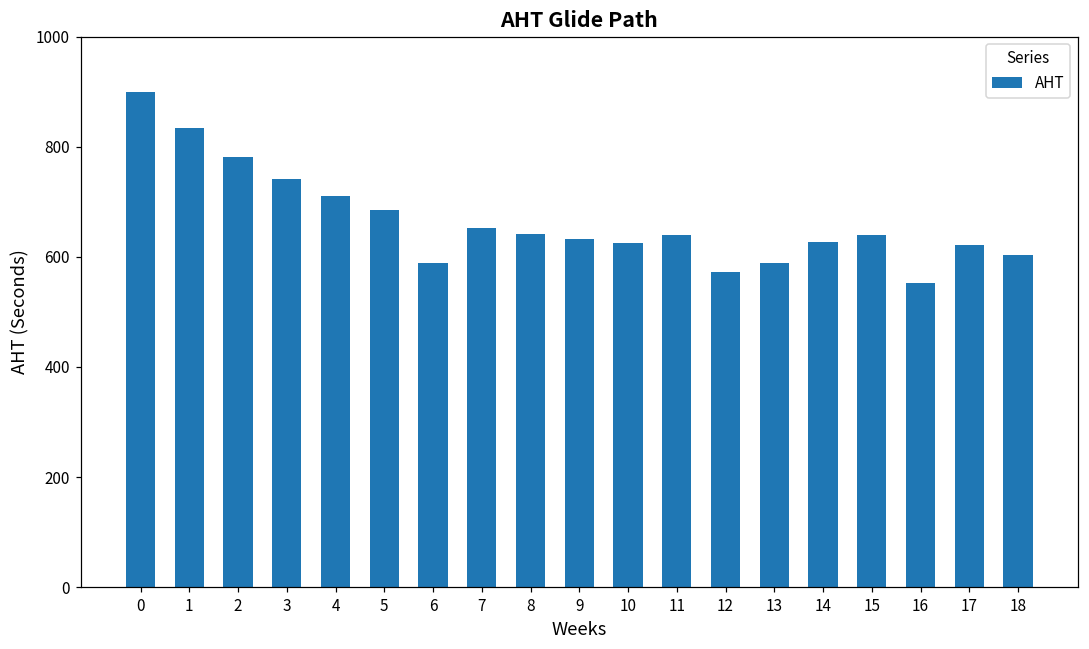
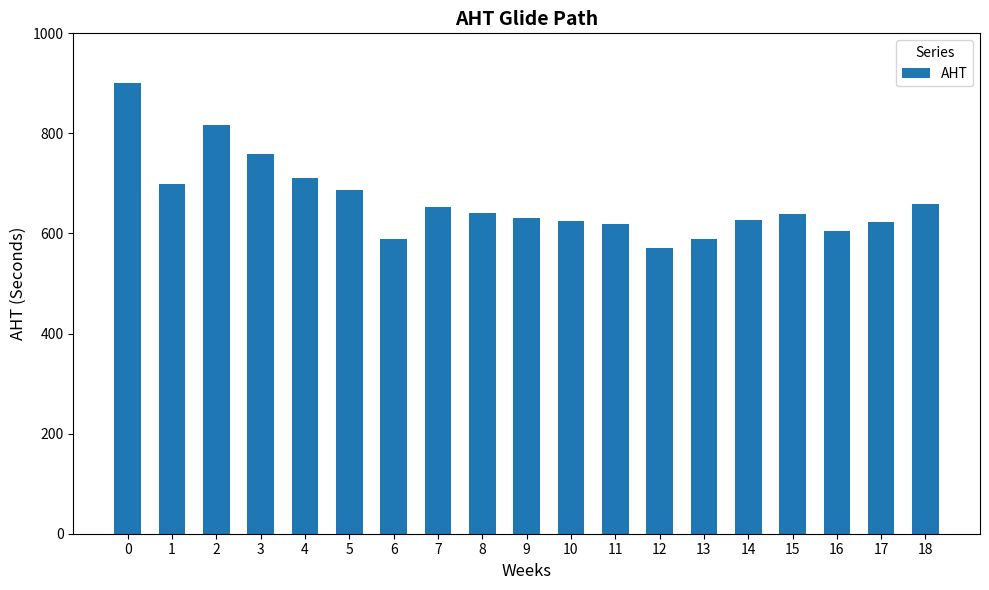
  {
    "0": 900,
-   "1": 830,
-   "2": 780,
-   "3": 740,
+   "1": 700,
+   "2": 820,
+   "3": 760,
    "4": 710,
    "5": 690,
    "6": 590,
    "7": 650,
    "8": 640,
    "9": 630,
    "10": 620,
-   "11": 640,
+   "11": 620,
    "12": 570,
    "13": 590,
    "14": 630,
    "15": 640,
-   "16": 550,
+   "16": 610,
    "17": 620,
-   "18": 600
+   "18": 660
  }
